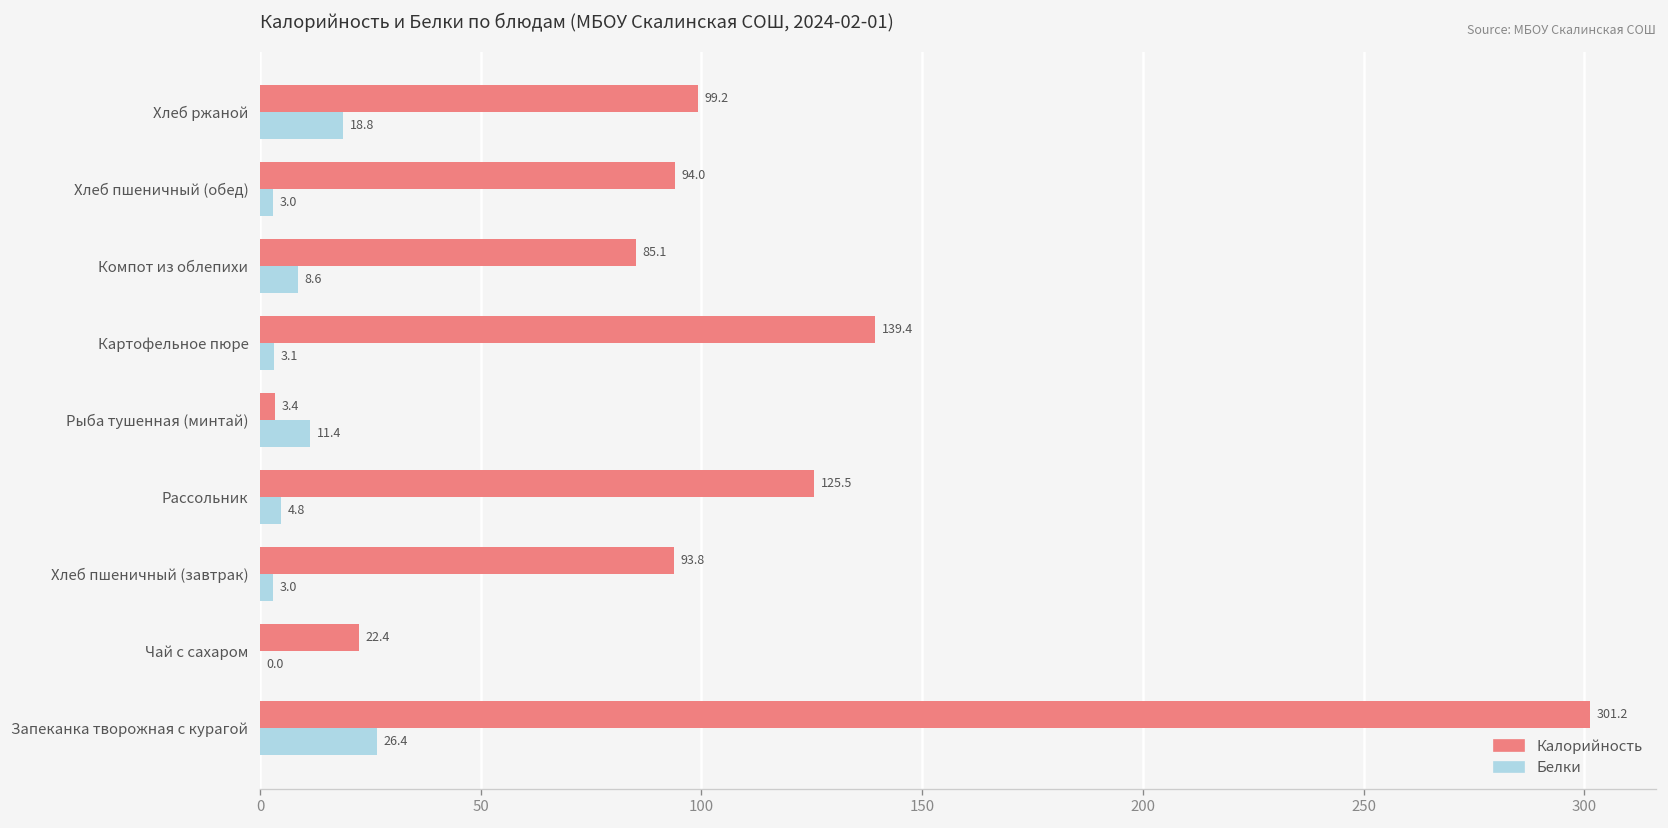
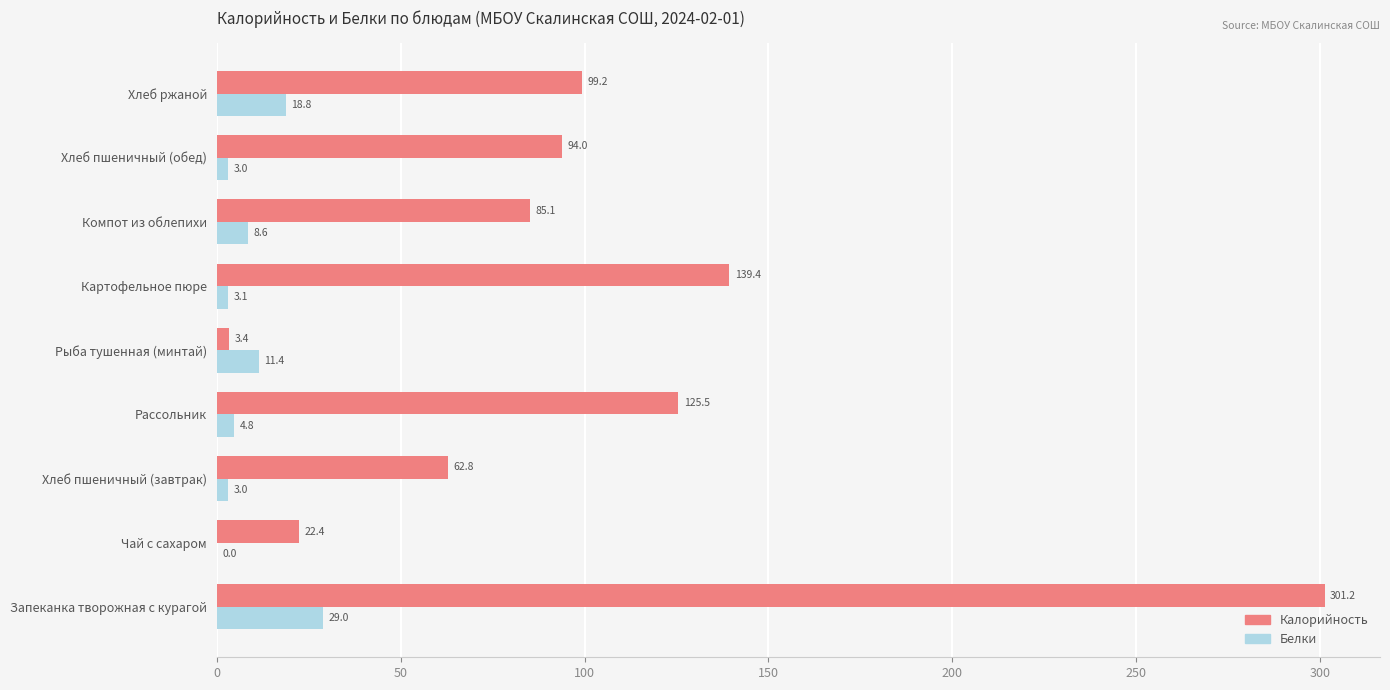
  {
    "Калорийность": {
      "Хлеб ржаной": 99.2,
      "Хлеб пшеничный (обед)": 94.0,
      "Компот из облепихи": 85.1,
      "Картофельное пюре": 139.4,
      "Рыба тушенная (минтай)": 3.4,
      "Рассольник": 125.5,
-     "Хлеб пшеничный (завтрак)": 93.8,
+     "Хлеб пшеничный (завтрак)": 62.8,
      "Чай с сахаром": 22.4,
      "Запеканка творожная с курагой": 301.2
    },
    "Белки": {
      "Хлеб ржаной": 18.8,
      "Хлеб пшеничный (обед)": 3.0,
      "Компот из облепихи": 8.6,
      "Картофельное пюре": 3.1,
      "Рыба тушенная (минтай)": 11.4,
      "Рассольник": 4.8,
      "Хлеб пшеничный (завтрак)": 3.0,
      "Чай с сахаром": 0.0,
-     "Запеканка творожная с курагой": 26.4
+     "Запеканка творожная с курагой": 29.0
    }
  }
